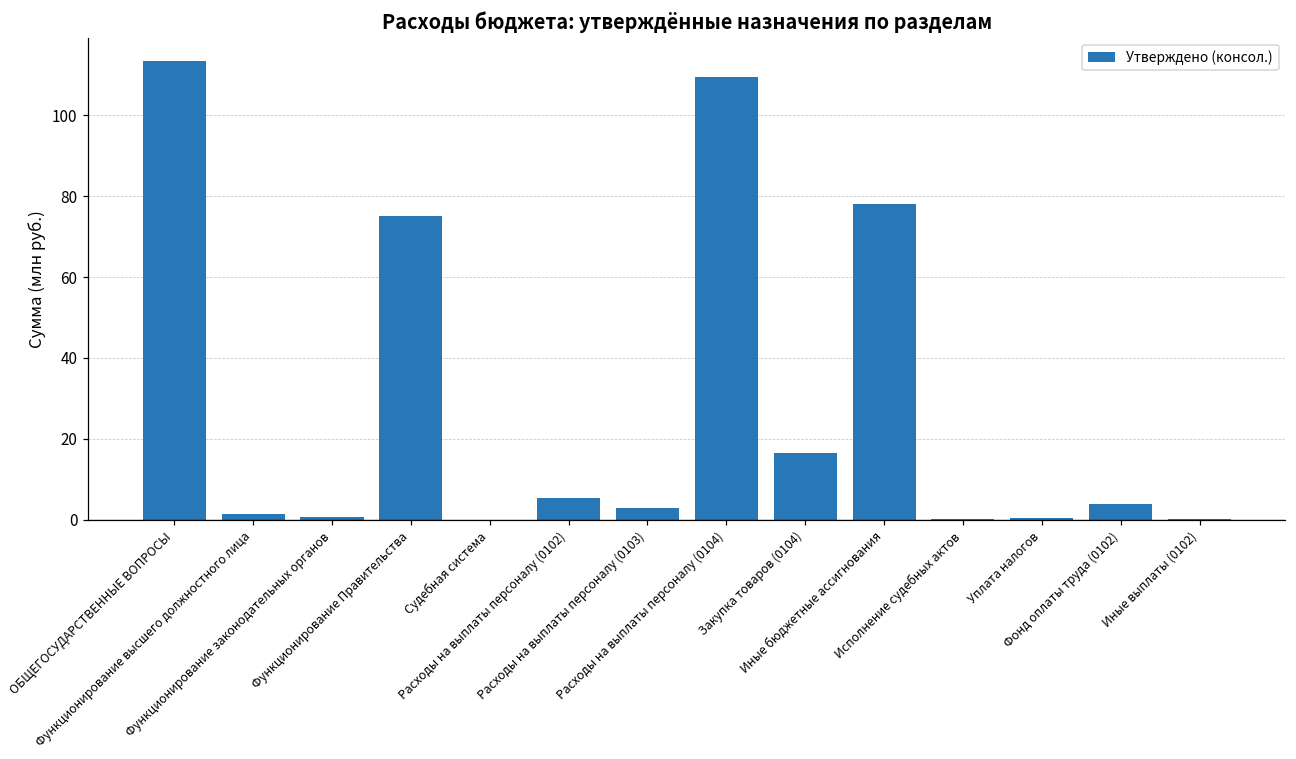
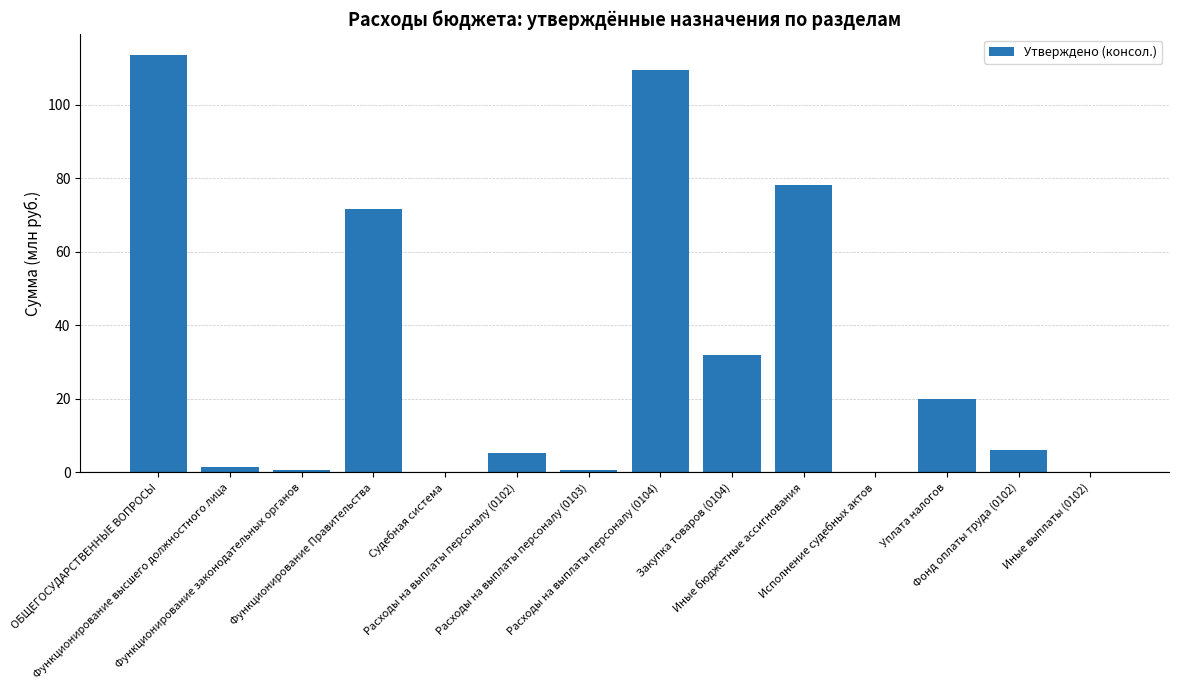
  {
    "ОБЩЕГОСУДАРСТВЕННЫЕ ВОПРОСЫ": 114,
    "Функционирование высшего должностного лица": 1,
-   "Функционирование Правительства": 75,
+   "Функционирование Правительства": 72,
    "Расходы на выплаты персоналу (0102)": 5,
-   "Расходы на выплаты персоналу (0103)": 3,
+   "Расходы на выплаты персоналу (0103)": 1,
    "Расходы на выплаты персоналу (0104)": 110,
-   "Закупка товаров (0104)": 16,
+   "Закупка товаров (0104)": 32,
    "Иные бюджетные ассигнования": 78,
-   "Уплата налогов": 0,
-   "Фонд оплаты труда (0102)": 4
+   "Уплата налогов": 20,
+   "Фонд оплаты труда (0102)": 6
  }
